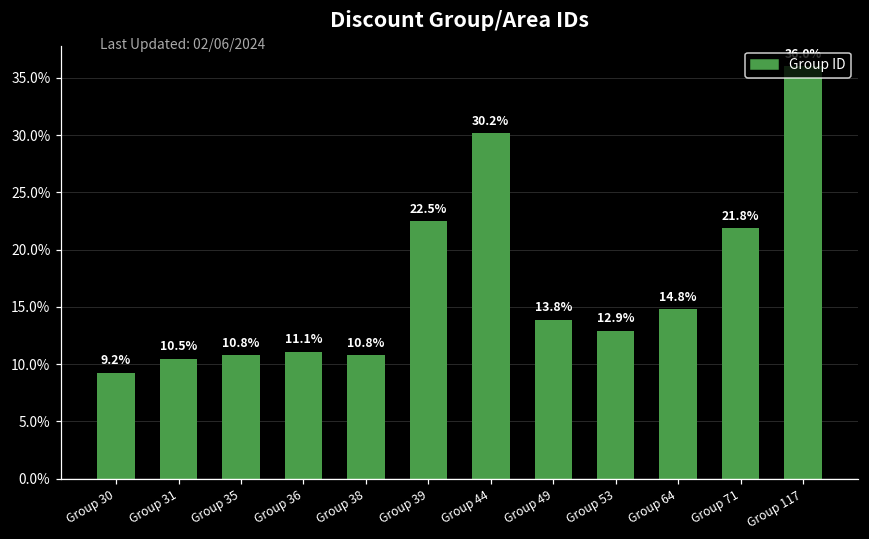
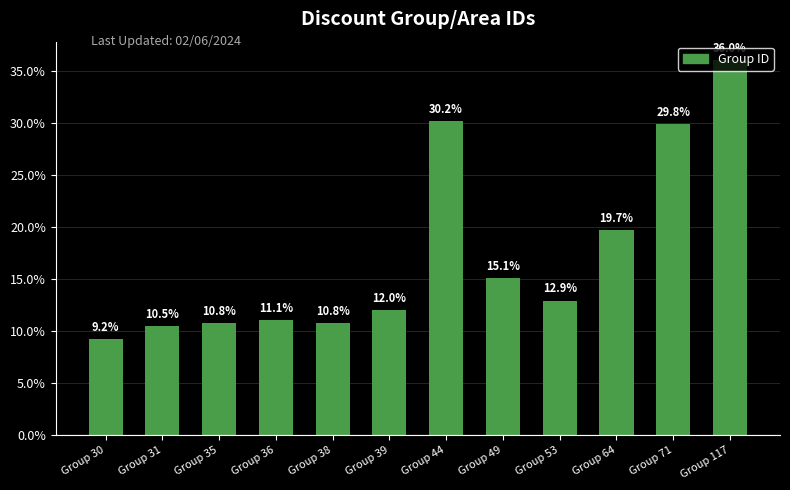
  {
    "Group 30": "9.2%",
    "Group 31": "10.5%",
    "Group 35": "10.8%",
    "Group 36": "11.1%",
    "Group 38": "10.8%",
-   "Group 39": "22.5%",
+   "Group 39": "12.0%",
    "Group 44": "30.2%",
-   "Group 49": "13.8%",
+   "Group 49": "15.1%",
    "Group 53": "12.9%",
-   "Group 64": "14.8%",
-   "Group 71": "21.8%"
+   "Group 64": "19.7%",
+   "Group 71": "29.8%"
  }
